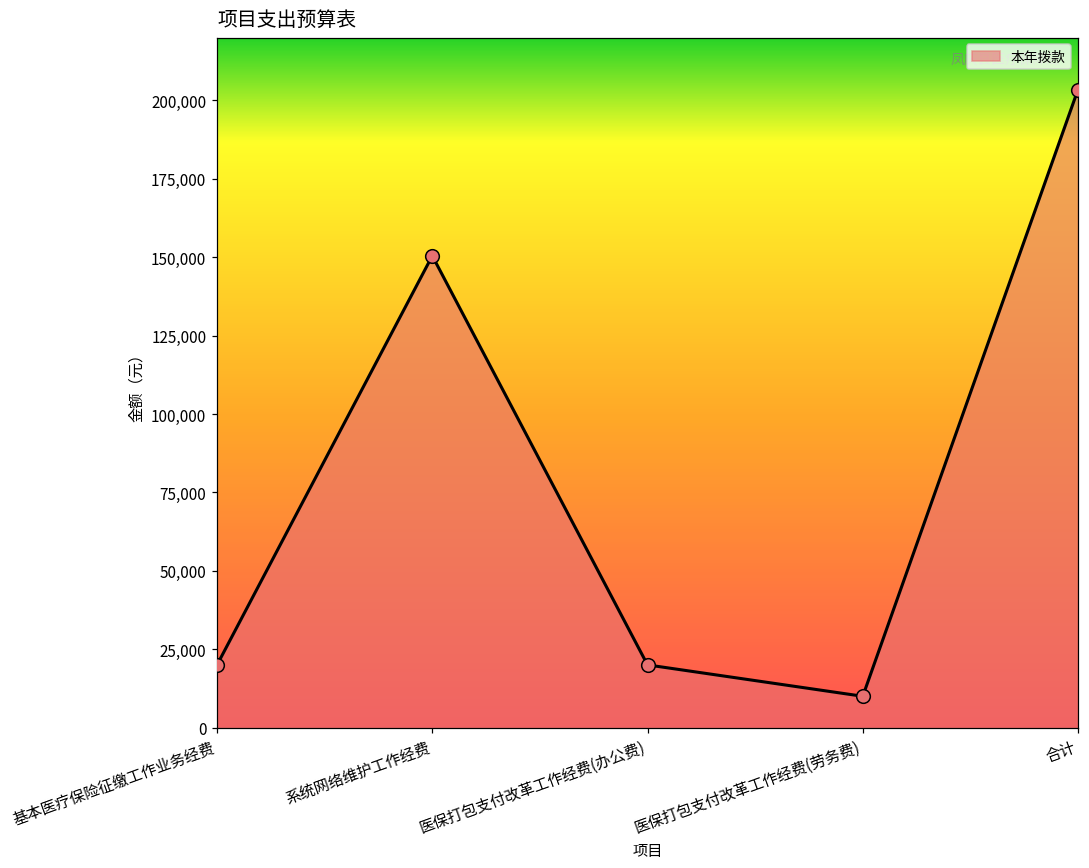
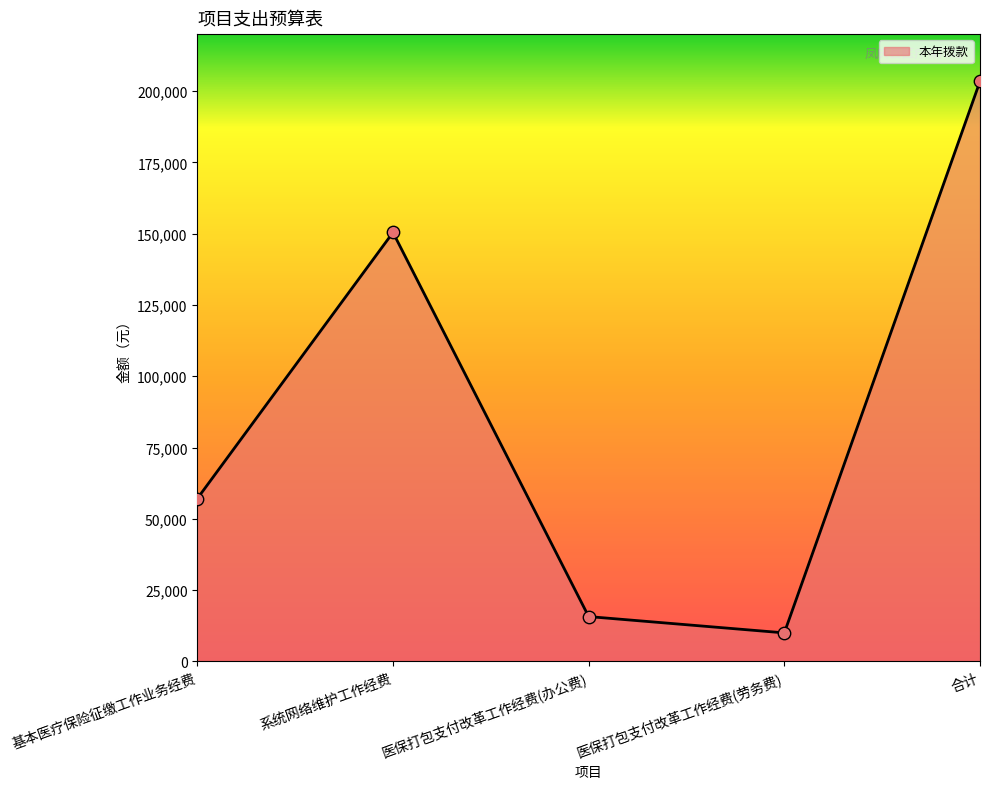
  {
-   "基本医疗保险征缴工作业务经费": "20,000",
+   "基本医疗保险征缴工作业务经费": "57,000",
    "系统网络维护工作经费": "150,000",
-   "医保打包支付改革工作经费(办公费)": "20,000",
+   "医保打包支付改革工作经费(办公费)": "16,000",
    "医保打包支付改革工作经费(劳务费)": "10,000",
    "合计": "203,000"
  }
